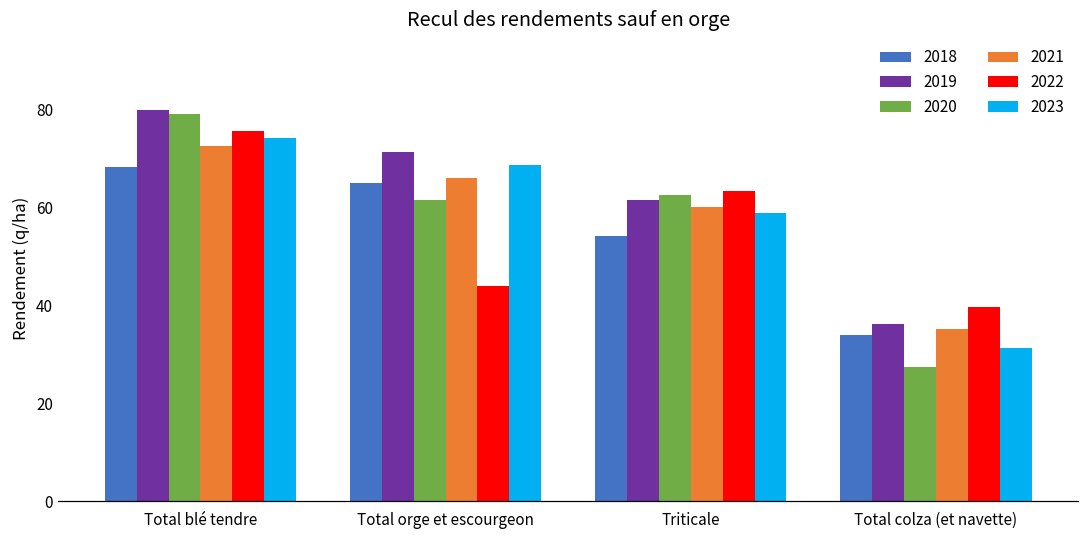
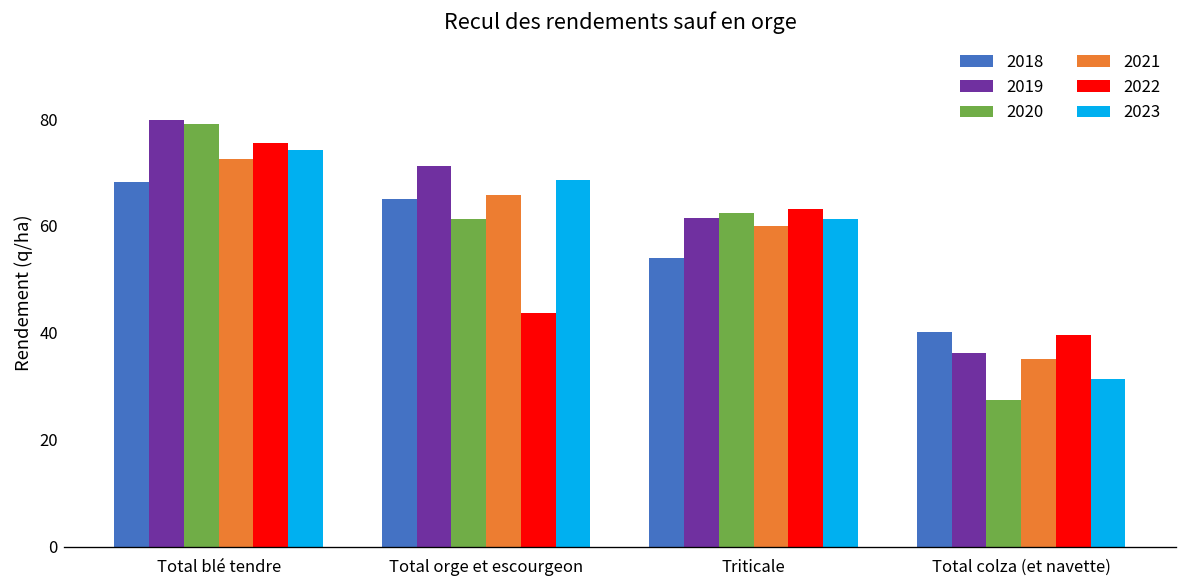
  {
    "2018": {
      "Total blé tendre": 68,
      "Total orge et escourgeon": 65,
      "Triticale": 54,
-     "Total colza (et navette)": 34
+     "Total colza (et navette)": 40
    },
    "2019": {
      "Total blé tendre": 80,
      "Total orge et escourgeon": 71,
      "Triticale": 62,
      "Total colza (et navette)": 36
    },
    "2020": {
      "Total blé tendre": 79,
      "Total orge et escourgeon": 61,
      "Triticale": 62,
      "Total colza (et navette)": 27
    },
    "2021": {
      "Total blé tendre": 72,
      "Total orge et escourgeon": 66,
      "Triticale": 60,
      "Total colza (et navette)": 35
    },
    "2022": {
      "Total blé tendre": 76,
      "Total orge et escourgeon": 44,
      "Triticale": 63,
      "Total colza (et navette)": 40
    },
    "2023": {
      "Total blé tendre": 74,
      "Total orge et escourgeon": 69,
-     "Triticale": 59,
+     "Triticale": 61,
      "Total colza (et navette)": 31
    }
  }
